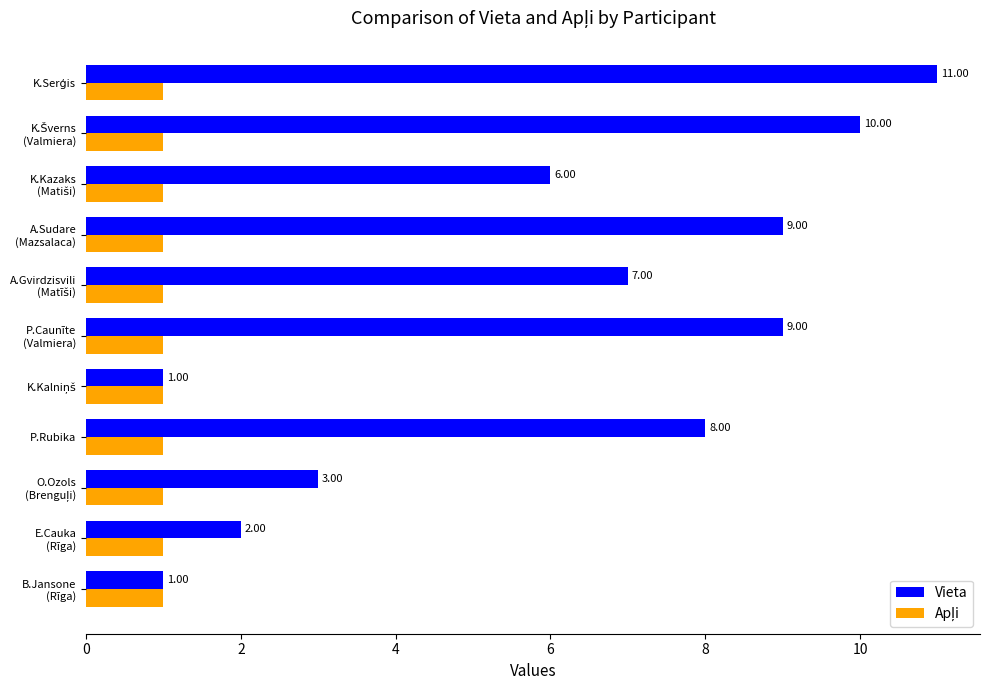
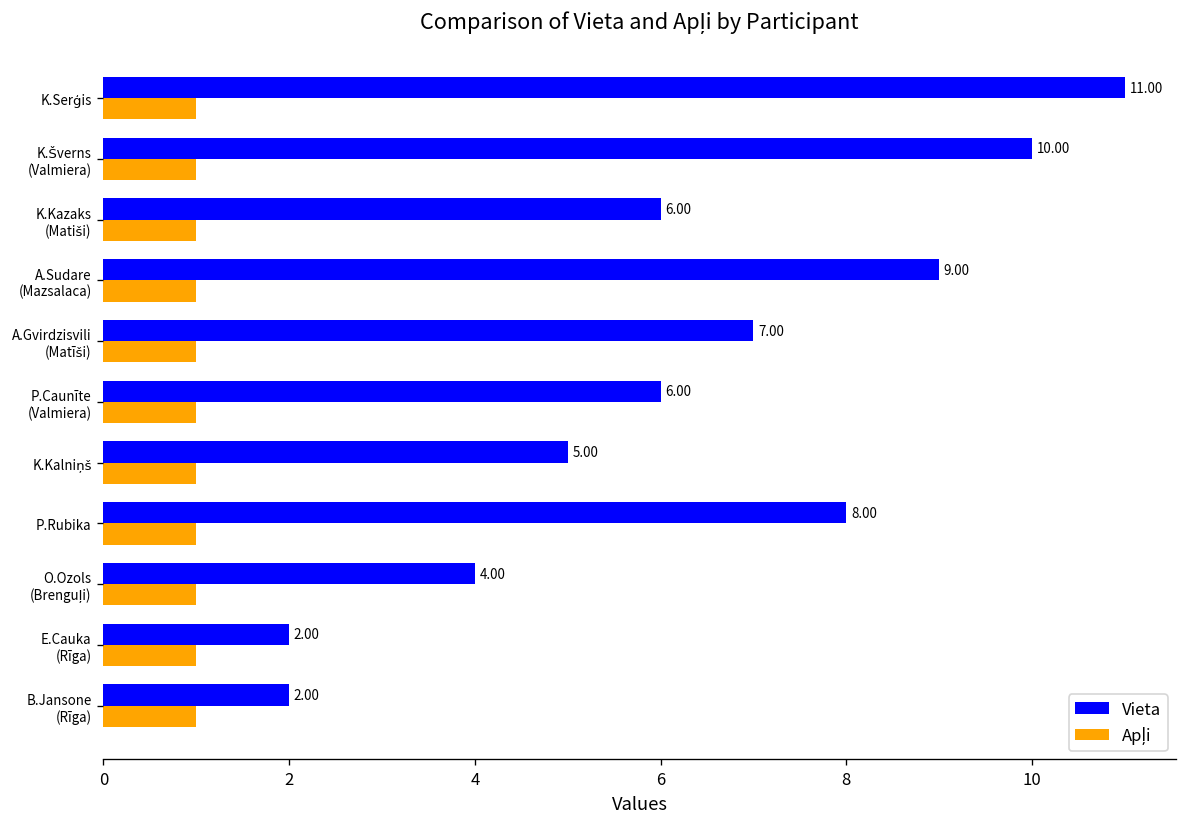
  {
    "Vieta": {
      "K.Serģis": 11.00,
      "K.Šverns (Valmiera)": 10.00,
      "K.Kazaks (Matiši)": 6.00,
      "A.Sudare (Mazsalaca)": 9.00,
      "A.Gvirdzisvili (Matīši)": 7.00,
-     "P.Caunīte (Valmiera)": 9.00,
-     "K.Kalniņš": 1.00,
+     "P.Caunīte (Valmiera)": 6.00,
+     "K.Kalniņš": 5.00,
      "P.Rubika": 8.00,
-     "O.Ozols (Brenguļi)": 3.00,
+     "O.Ozols (Brenguļi)": 4.00,
      "E.Cauka (Rīga)": 2.00,
-     "B.Jansone (Rīga)": 1.00
+     "B.Jansone (Rīga)": 2.00
    },
    "Apļi": {
      "K.Serģis": 1.0,
      "K.Šverns (Valmiera)": 1.0,
      "K.Kazaks (Matiši)": 1.0,
      "A.Sudare (Mazsalaca)": 1.0,
      "A.Gvirdzisvili (Matīši)": 1.0,
      "P.Rubika": 1.0,
      "O.Ozols (Brenguļi)": 1.0
    }
  }
